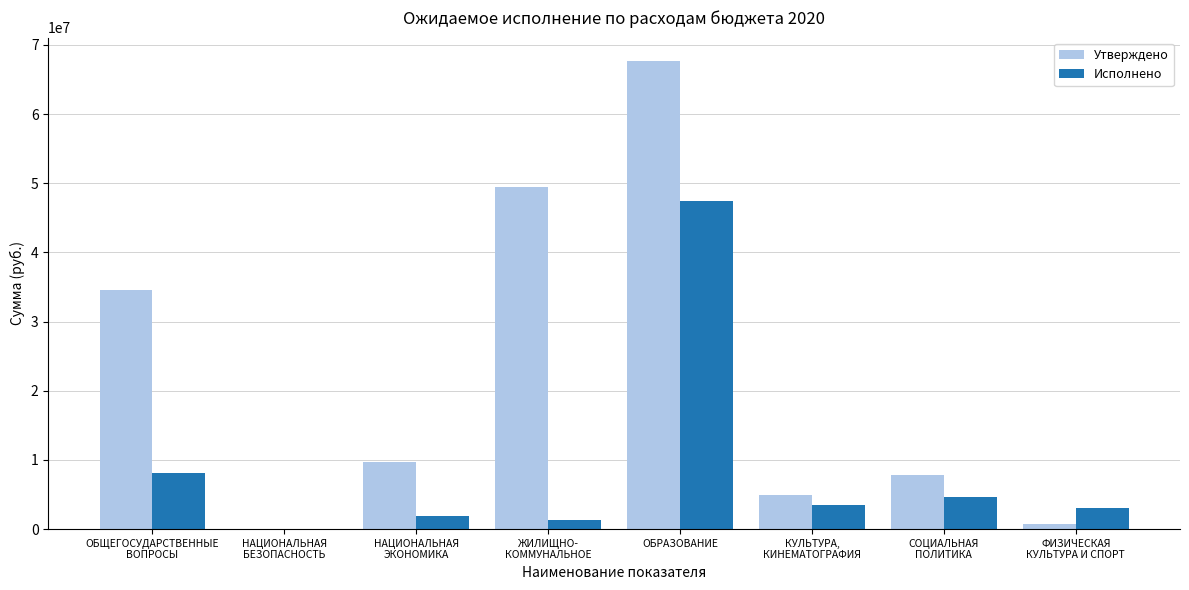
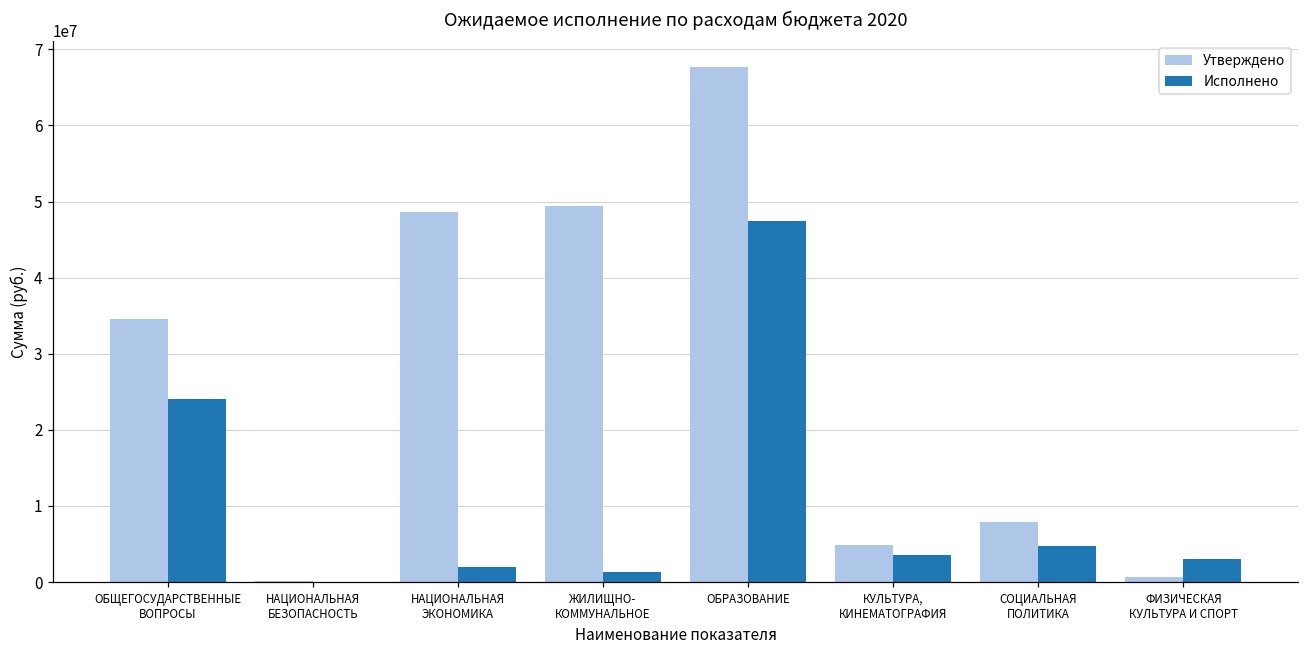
  {
    "Утверждено": {
      "ОБЩЕГОСУДАРСТВЕННЫЕ ВОПРОСЫ": 35000000,
-     "НАЦИОНАЛЬНАЯ ЭКОНОМИКА": 10000000,
+     "НАЦИОНАЛЬНАЯ ЭКОНОМИКА": 49000000,
      "ЖИЛИЩНО- КОММУНАЛЬНОЕ": 49000000,
      "ОБРАЗОВАНИЕ": 68000000,
      "КУЛЬТУРА, КИНЕМАТОГРАФИЯ": 5000000,
      "СОЦИАЛЬНАЯ ПОЛИТИКА": 8000000,
      "ФИЗИЧЕСКАЯ КУЛЬТУРА И СПОРТ": 1000000
    },
    "Исполнено": {
-     "ОБЩЕГОСУДАРСТВЕННЫЕ ВОПРОСЫ": 8000000,
+     "ОБЩЕГОСУДАРСТВЕННЫЕ ВОПРОСЫ": 24000000,
      "НАЦИОНАЛЬНАЯ ЭКОНОМИКА": 2000000,
      "ЖИЛИЩНО- КОММУНАЛЬНОЕ": 1000000,
      "ОБРАЗОВАНИЕ": 47000000,
      "КУЛЬТУРА, КИНЕМАТОГРАФИЯ": 4000000,
      "СОЦИАЛЬНАЯ ПОЛИТИКА": 5000000,
      "ФИЗИЧЕСКАЯ КУЛЬТУРА И СПОРТ": 3000000
    }
  }
